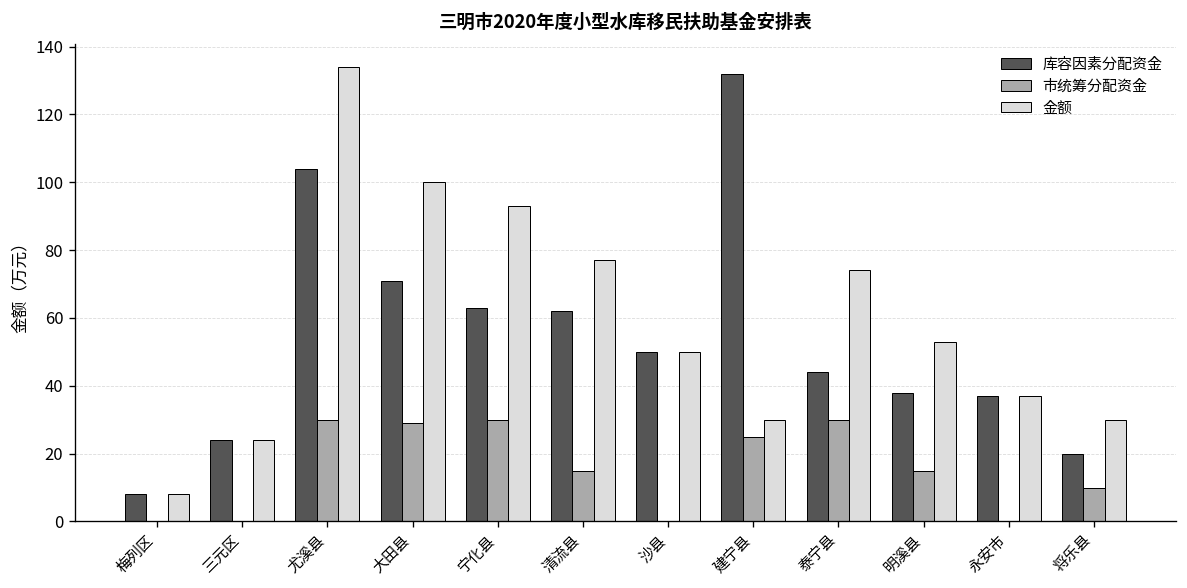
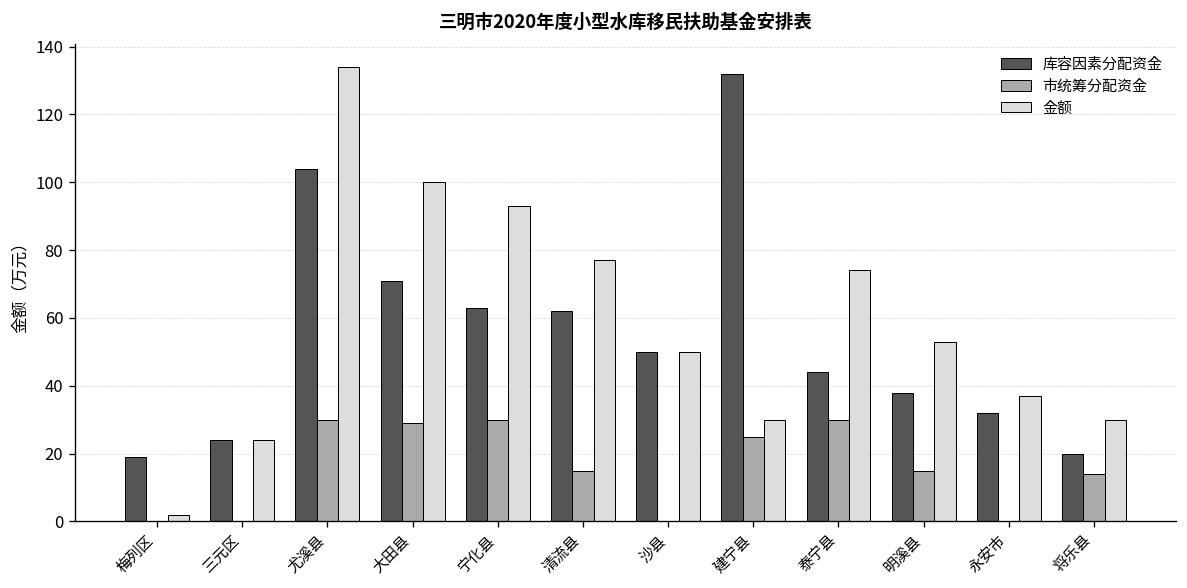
  {
    "库容因素分配资金": {
-     "梅列区": 8,
+     "梅列区": 19,
      "三元区": 24,
      "尤溪县": 104,
      "大田县": 71,
      "宁化县": 63,
      "清流县": 62,
      "沙县": 50,
      "建宁县": 132,
      "泰宁县": 44,
      "明溪县": 38,
-     "永安市": 37,
+     "永安市": 32,
      "将乐县": 20
    },
    "市统筹分配资金": {
      "梅列区": 0,
      "三元区": 0,
      "尤溪县": 30,
      "大田县": 29,
      "宁化县": 30,
      "清流县": 15,
      "沙县": 0,
      "建宁县": 25,
      "泰宁县": 30,
      "明溪县": 15,
      "永安市": 0,
-     "将乐县": 10
+     "将乐县": 14
    },
    "金额": {
-     "梅列区": 8,
+     "梅列区": 2,
      "三元区": 24,
      "尤溪县": 134,
      "大田县": 100,
      "宁化县": 93,
      "清流县": 77,
      "沙县": 50,
      "建宁县": 30,
      "泰宁县": 74,
      "明溪县": 53,
      "永安市": 37,
      "将乐县": 30
    }
  }
